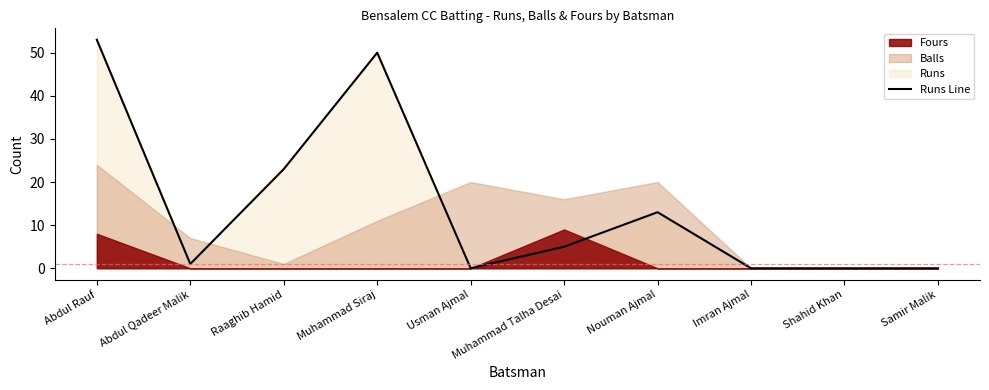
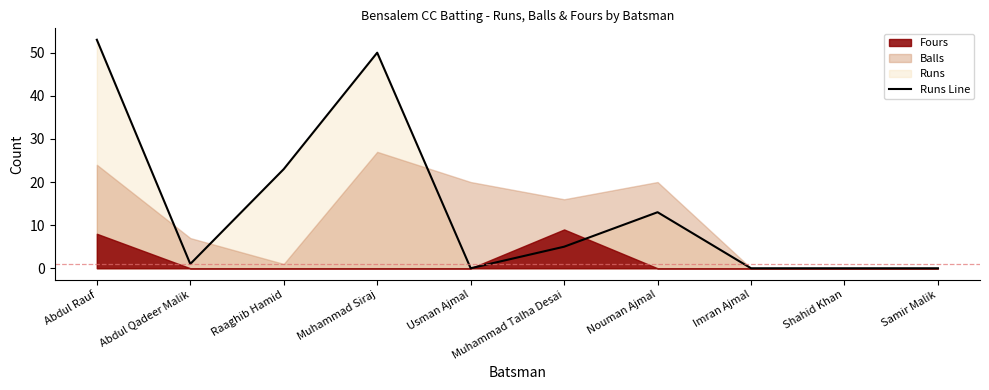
  {
    "Runs": {
      "Abdul Rauf": 53,
      "Abdul Qadeer Malik": 1,
      "Raaghib Hamid": 23,
      "Muhammad Siraj": 50,
      "Muhammad Talha Desai": 5,
      "Nouman Ajmal": 13
    },
    "Balls": {
      "Abdul Rauf": 24,
      "Abdul Qadeer Malik": 7,
      "Raaghib Hamid": 1,
-     "Muhammad Siraj": 11,
+     "Muhammad Siraj": 27,
      "Usman Ajmal": 20,
      "Muhammad Talha Desai": 16,
      "Nouman Ajmal": 20
    },
    "Fours": {
      "Abdul Rauf": 8,
      "Abdul Qadeer Malik": 0,
      "Raaghib Hamid": 0,
      "Muhammad Siraj": 0,
      "Muhammad Talha Desai": 9,
      "Nouman Ajmal": 0
    }
  }
